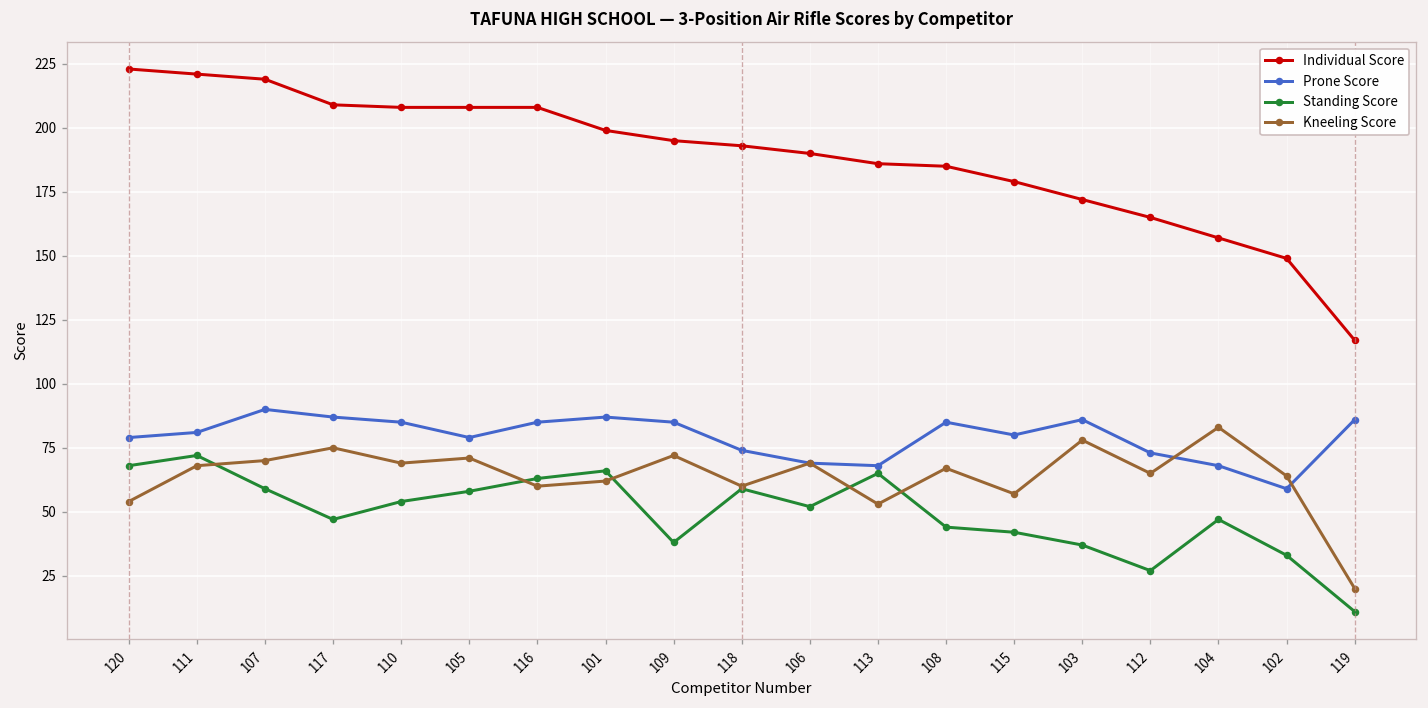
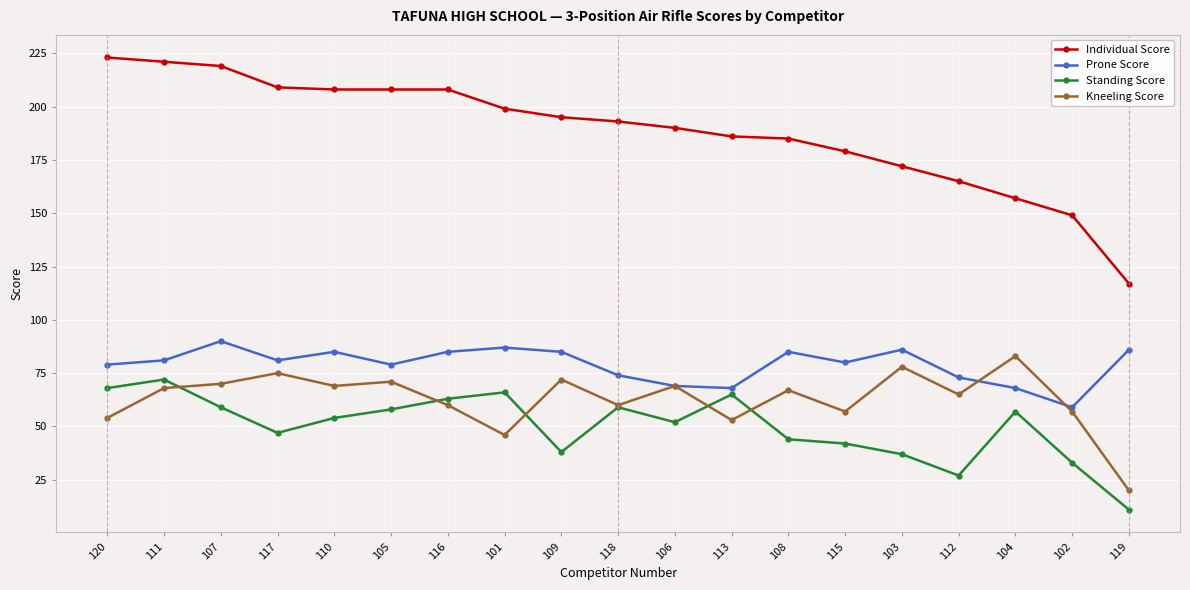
  {
    "Individual Score": {
      "120": 223,
      "111": 221,
      "107": 219,
      "117": 209,
      "110": 208,
      "105": 208,
      "116": 208,
      "101": 199,
      "109": 195,
      "118": 193,
      "106": 190,
      "113": 186,
      "108": 185,
      "115": 179,
      "103": 172,
      "112": 165,
      "104": 157,
      "102": 149,
      "119": 117
    },
    "Prone Score": {
      "120": 79,
      "111": 81,
      "107": 90,
-     "117": 87,
+     "117": 81,
      "110": 85,
      "105": 79,
      "116": 85,
      "101": 87,
      "109": 85,
      "118": 74,
      "113": 68,
      "108": 85,
      "115": 80,
      "103": 86,
      "112": 73,
      "104": 68,
      "102": 59,
      "119": 86
    },
    "Standing Score": {
      "120": 68,
      "111": 72,
      "107": 59,
      "117": 47,
      "110": 54,
      "105": 58,
      "116": 63,
      "101": 66,
      "109": 38,
      "106": 52,
      "113": 65,
      "108": 44,
      "115": 42,
      "103": 37,
      "112": 27,
-     "104": 47,
+     "104": 57,
      "102": 33,
      "119": 11
    },
    "Kneeling Score": {
      "120": 54,
      "111": 68,
      "107": 70,
      "117": 75,
      "110": 69,
      "105": 71,
      "116": 60,
-     "101": 62,
+     "101": 46,
      "109": 72,
      "113": 53,
      "108": 67,
      "115": 57,
      "103": 78,
      "112": 65,
      "104": 83,
-     "102": 64,
+     "102": 57,
      "119": 20
    }
  }
